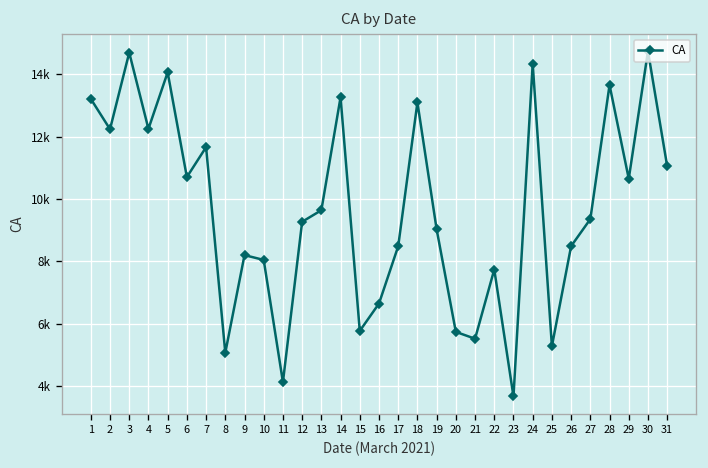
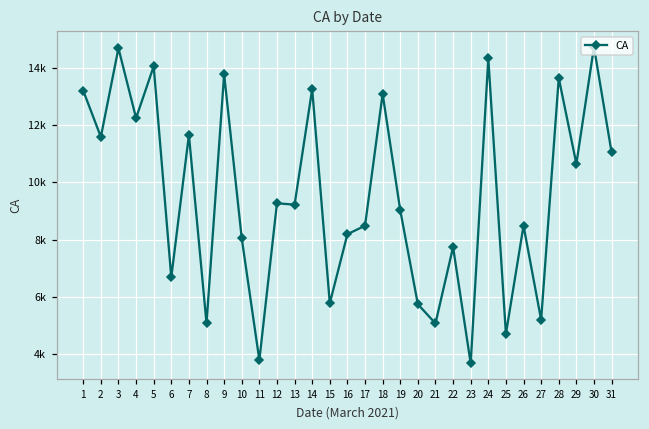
  {
    "1": 13200,
-   "2": 12200,
+   "2": 11600,
    "3": 14700,
    "4": 12200,
    "5": 14100,
-   "6": 10700,
+   "6": 6700,
    "7": 11700,
    "8": 5100,
-   "9": 8200,
+   "9": 13800,
    "10": 8000,
-   "11": 4100,
+   "11": 3800,
    "12": 9300,
-   "13": 9600,
+   "13": 9200,
    "14": 13300,
    "15": 5800,
-   "16": 6600,
+   "16": 8200,
    "17": 8500,
    "18": 13100,
    "19": 9000,
    "20": 5700,
-   "21": 5500,
+   "21": 5100,
    "22": 7700,
    "23": 3700,
    "24": 14300,
-   "25": 5300,
+   "25": 4700,
    "26": 8500,
-   "27": 9400,
+   "27": 5200,
    "28": 13700,
    "29": 10600,
    "31": 11100
  }
